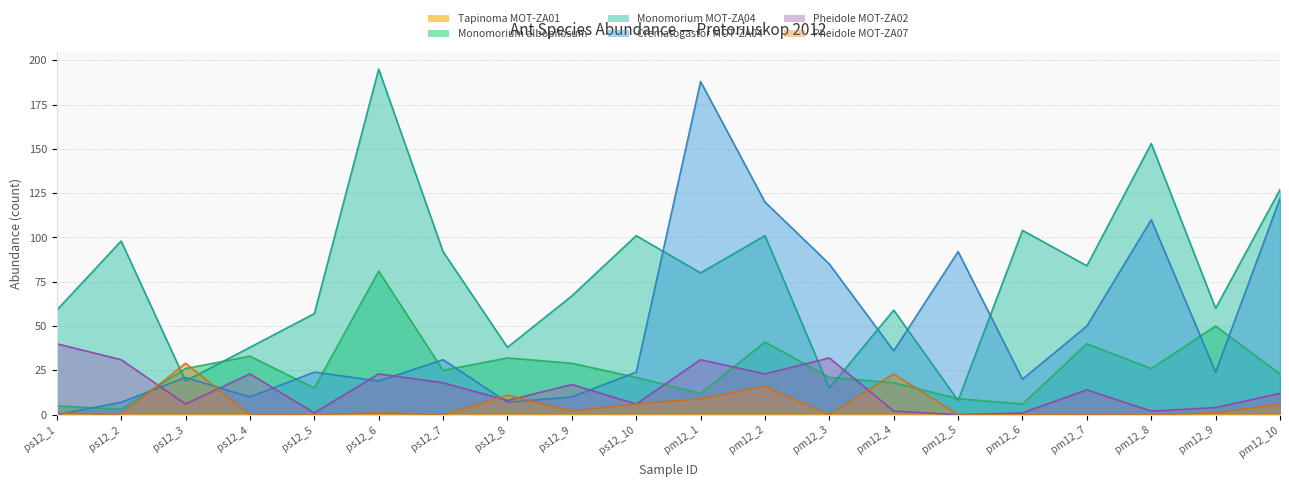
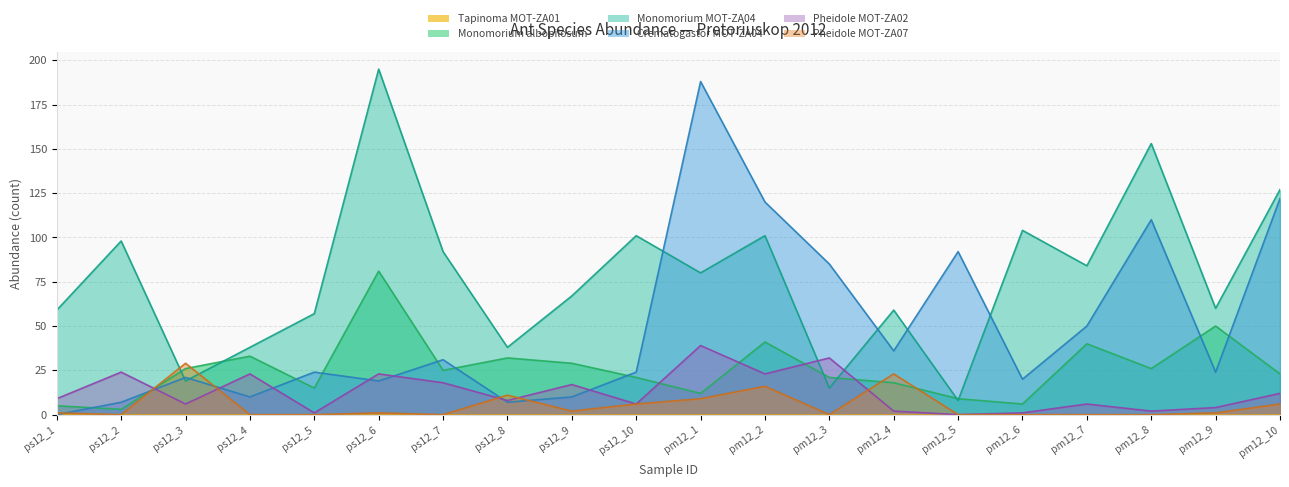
  {
    "Tapinoma MOT-ZA01": {
      "ps12_3": 0,
      "ps12_8": 0,
      "ps12_9": 0,
      "ps12_10": 0,
      "pm12_1": 0,
      "pm12_2": 0,
      "pm12_4": 0,
      "pm12_10": 0
    },
    "Pheidole MOT-ZA02": {
-     "ps12_1": 40,
-     "ps12_2": 31,
+     "ps12_1": 9,
+     "ps12_2": 24,
      "ps12_3": 6,
      "ps12_4": 23,
      "ps12_6": 23,
      "ps12_7": 18,
      "ps12_9": 17,
-     "pm12_1": 31,
+     "pm12_1": 39,
      "pm12_2": 23,
      "pm12_3": 32,
      "pm12_4": 2,
-     "pm12_7": 14,
+     "pm12_7": 6,
      "pm12_8": 2,
      "pm12_9": 4,
      "pm12_10": 12
    },
    "Pheidole MOT-ZA07": {
      "ps12_3": 29,
      "ps12_8": 11,
      "ps12_9": 2,
      "pm12_1": 9,
      "pm12_2": 16,
      "pm12_4": 23,
      "pm12_10": 6
    }
  }
